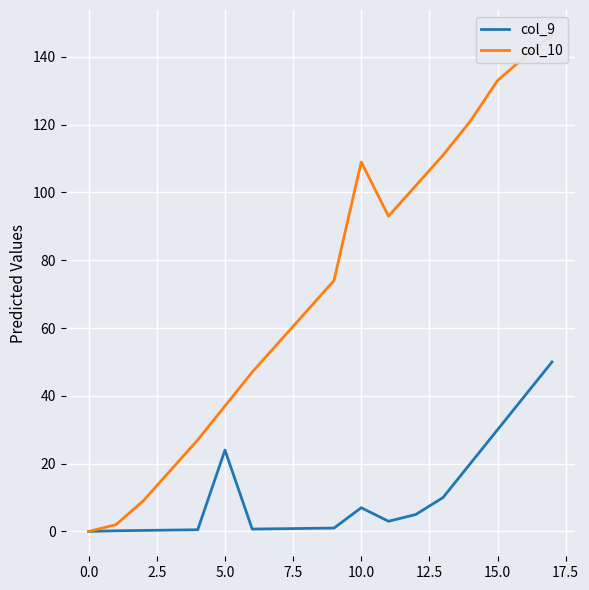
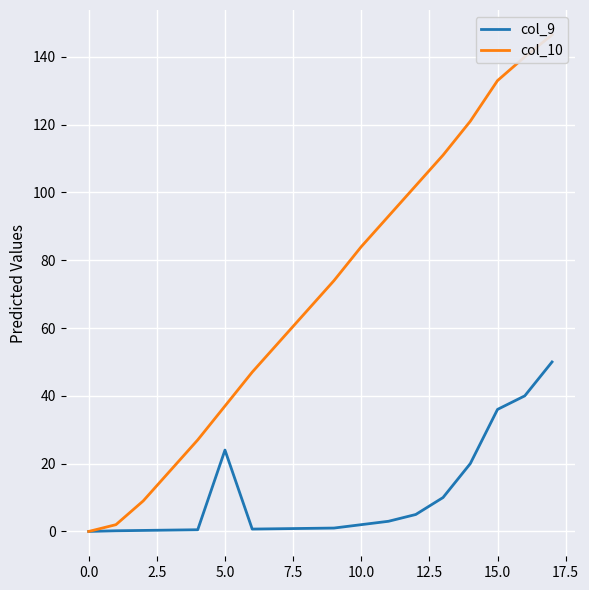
  {
    "col_9": {
      "5.0": 24,
-     "10.0": 7,
-     "15.0": 30
+     "10.0": 2,
+     "15.0": 36
    },
    "col_10": {
      "5.0": 37,
-     "10.0": 109,
+     "10.0": 84,
      "15.0": 133
    }
  }
